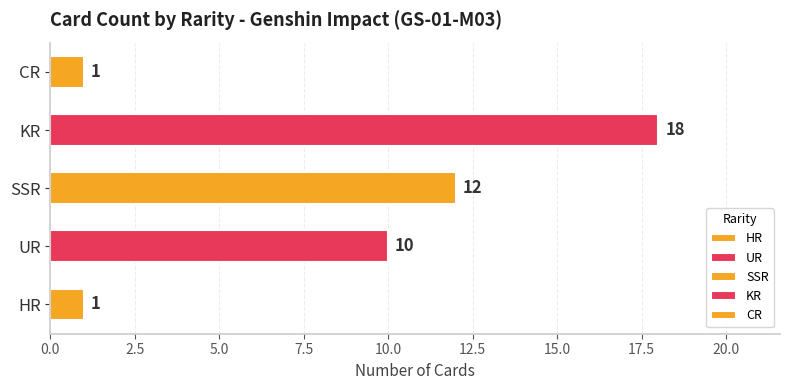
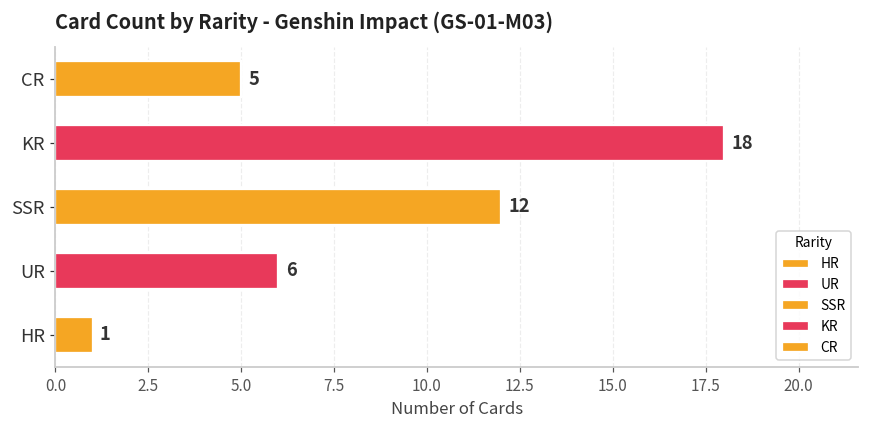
  {
-   "CR": 1,
+   "CR": 5,
    "KR": 18,
    "SSR": 12,
-   "UR": 10,
+   "UR": 6,
    "HR": 1
  }
